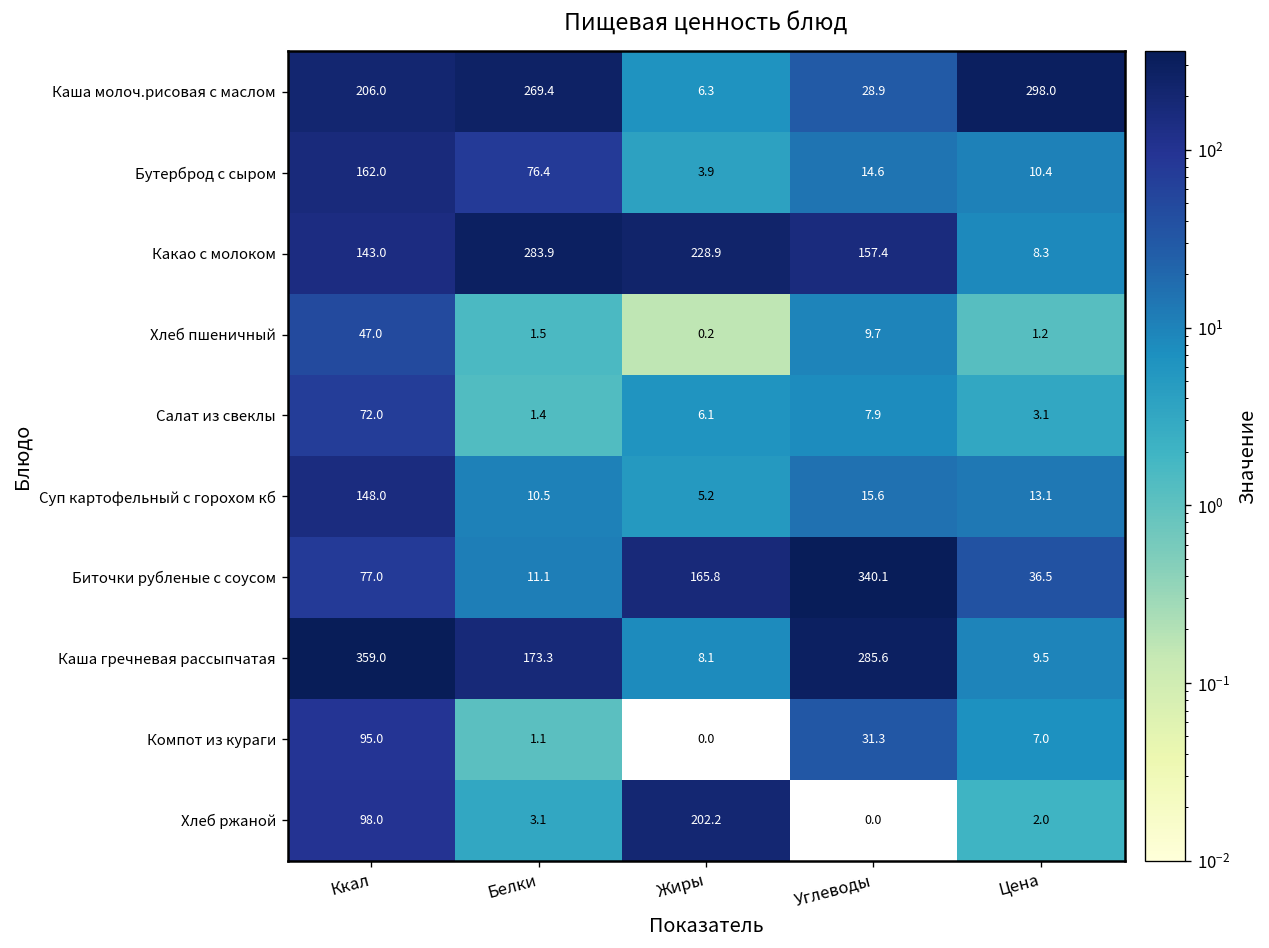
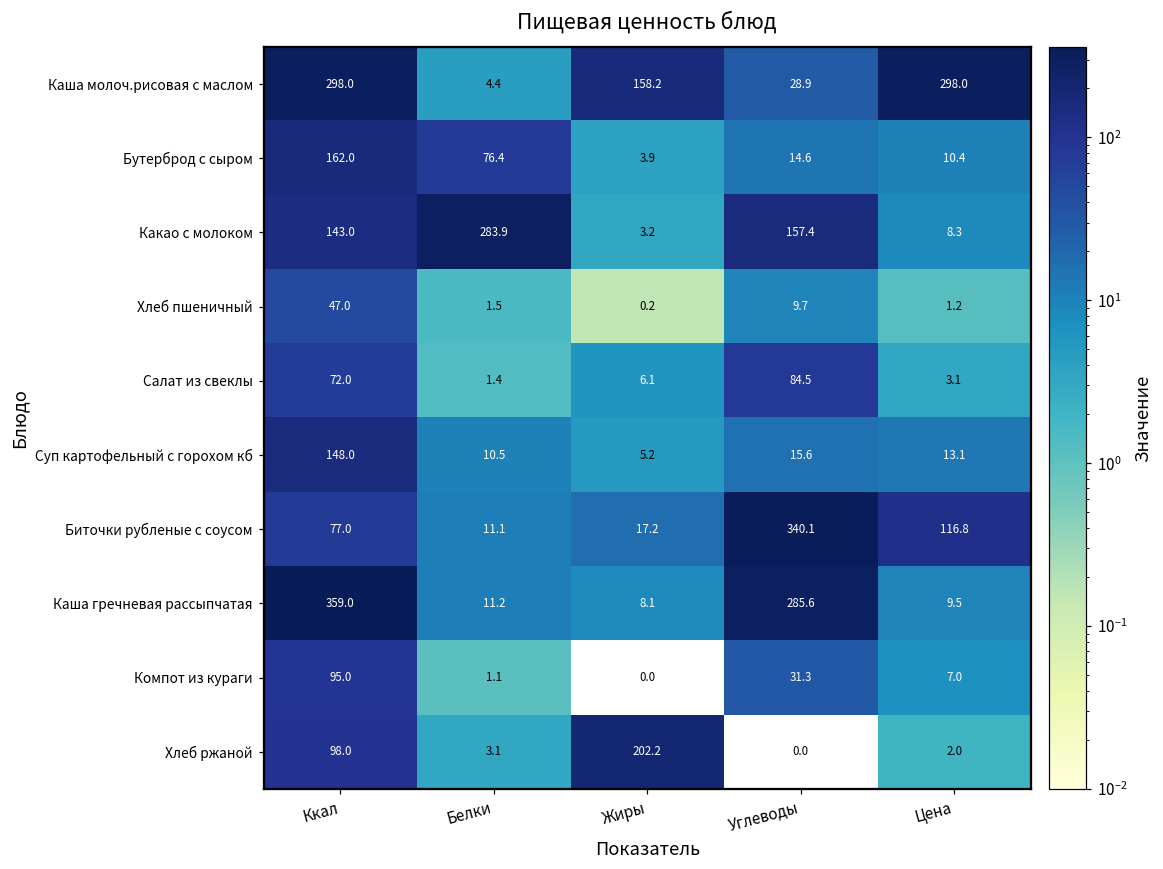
  {
    "Каша молоч.рисовая с маслом": {
-     "Ккал": 206.0,
-     "Белки": 269.4,
-     "Жиры": 6.3,
+     "Ккал": 298.0,
+     "Белки": 4.4,
+     "Жиры": 158.2,
      "Углеводы": 28.9,
      "Цена": 298.0
    },
    "Бутерброд с сыром": {
      "Ккал": 162.0,
      "Белки": 76.4,
      "Жиры": 3.9,
      "Углеводы": 14.6,
      "Цена": 10.4
    },
    "Какао с молоком": {
      "Ккал": 143.0,
      "Белки": 283.9,
-     "Жиры": 228.9,
+     "Жиры": 3.2,
      "Углеводы": 157.4,
      "Цена": 8.3
    },
    "Хлеб пшеничный": {
      "Ккал": 47.0,
      "Белки": 1.5,
      "Жиры": 0.2,
      "Углеводы": 9.7,
      "Цена": 1.2
    },
    "Салат из свеклы": {
      "Ккал": 72.0,
      "Белки": 1.4,
      "Жиры": 6.1,
-     "Углеводы": 7.9,
+     "Углеводы": 84.5,
      "Цена": 3.1
    },
    "Суп картофельный с горохом кб": {
      "Ккал": 148.0,
      "Белки": 10.5,
      "Жиры": 5.2,
      "Углеводы": 15.6,
      "Цена": 13.1
    },
    "Биточки рубленые с соусом": {
      "Ккал": 77.0,
      "Белки": 11.1,
-     "Жиры": 165.8,
+     "Жиры": 17.2,
      "Углеводы": 340.1,
-     "Цена": 36.5
+     "Цена": 116.8
    },
    "Каша гречневая рассыпчатая": {
      "Ккал": 359.0,
-     "Белки": 173.3,
+     "Белки": 11.2,
      "Жиры": 8.1,
      "Углеводы": 285.6,
      "Цена": 9.5
    },
    "Компот из кураги": {
      "Ккал": 95.0,
      "Белки": 1.1,
      "Жиры": 0.0,
      "Углеводы": 31.3,
      "Цена": 7.0
    },
    "Хлеб ржаной": {
      "Ккал": 98.0,
      "Белки": 3.1,
      "Жиры": 202.2,
      "Углеводы": 0.0,
      "Цена": 2.0
    }
  }
